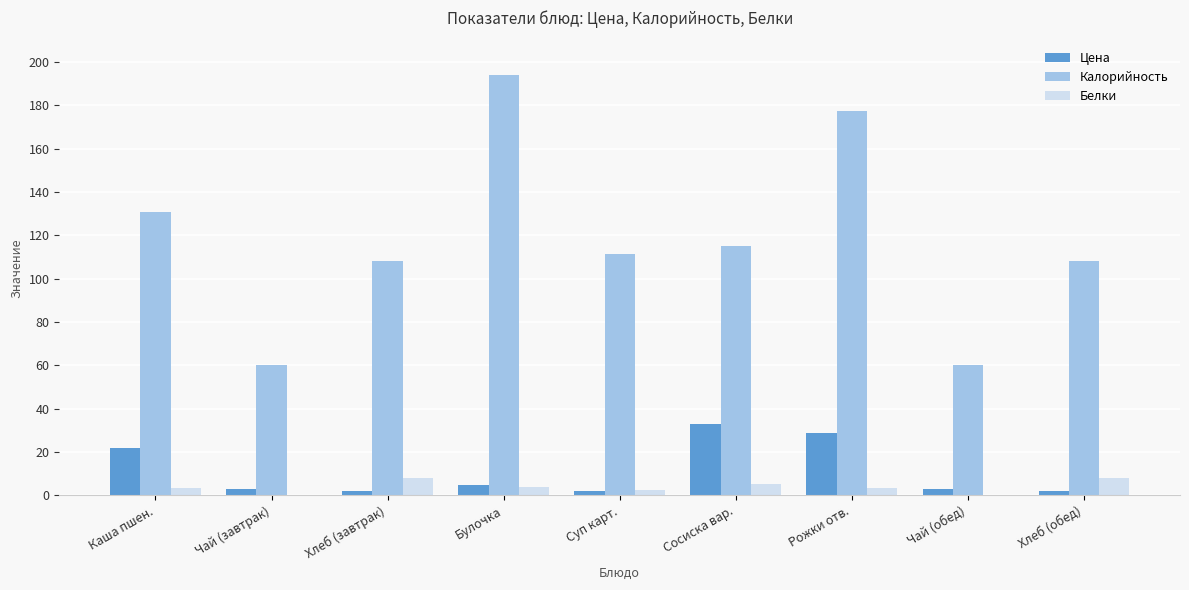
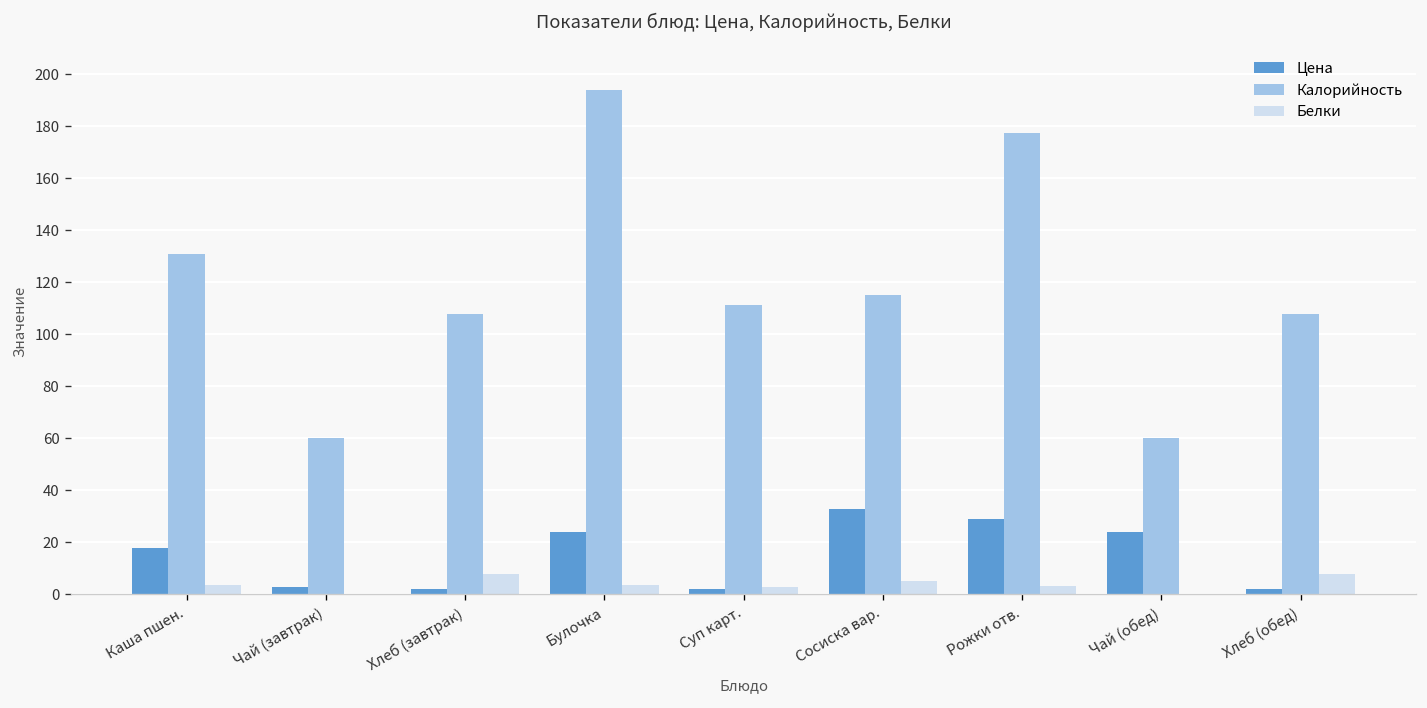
  {
    "Цена": {
-     "Каша пшен.": 22,
+     "Каша пшен.": 18,
      "Чай (завтрак)": 3,
      "Хлеб (завтрак)": 2,
-     "Булочка": 5,
+     "Булочка": 24,
      "Суп карт.": 2,
      "Сосиска вар.": 33,
      "Рожки отв.": 29,
-     "Чай (обед)": 3,
+     "Чай (обед)": 24,
      "Хлеб (обед)": 2
    }
  }
